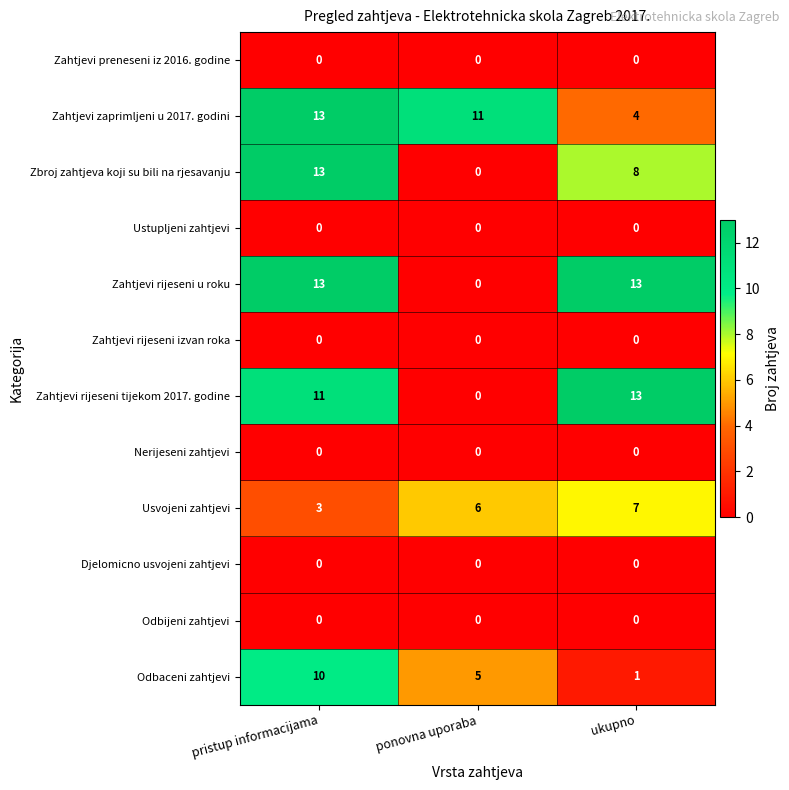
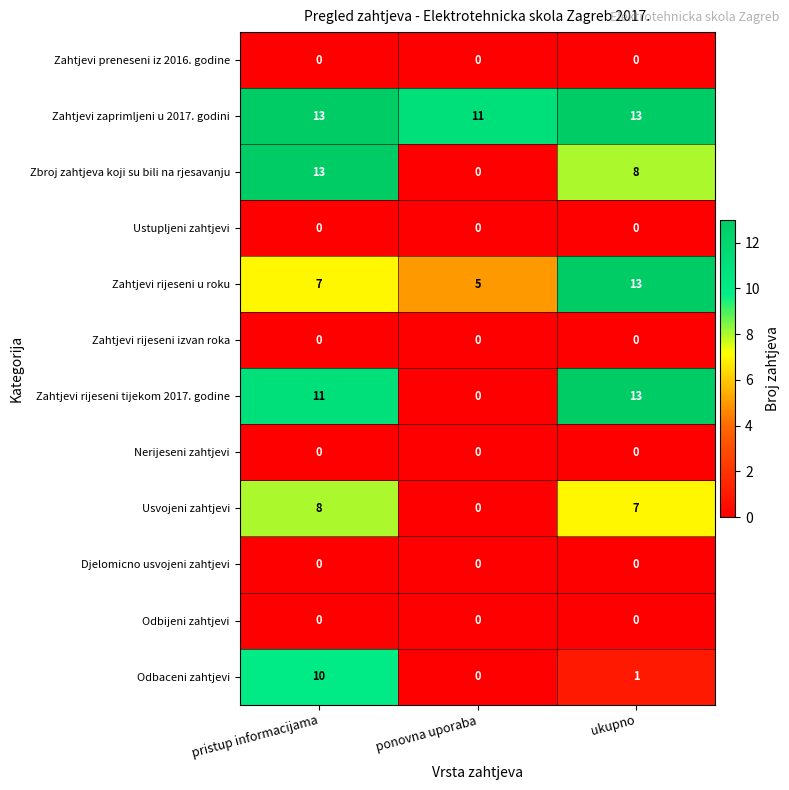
  {
    "Zahtjevi preneseni iz 2016. godine": {
      "pristup informacijama": 0,
      "ponovna uporaba": 0,
      "ukupno": 0
    },
    "Zahtjevi zaprimljeni u 2017. godini": {
      "pristup informacijama": 13,
      "ponovna uporaba": 11,
-     "ukupno": 4
+     "ukupno": 13
    },
    "Zbroj zahtjeva koji su bili na rjesavanju": {
      "pristup informacijama": 13,
      "ponovna uporaba": 0,
      "ukupno": 8
    },
    "Ustupljeni zahtjevi": {
      "pristup informacijama": 0,
      "ponovna uporaba": 0,
      "ukupno": 0
    },
    "Zahtjevi rijeseni u roku": {
-     "pristup informacijama": 13,
-     "ponovna uporaba": 0,
+     "pristup informacijama": 7,
+     "ponovna uporaba": 5,
      "ukupno": 13
    },
    "Zahtjevi rijeseni izvan roka": {
      "pristup informacijama": 0,
      "ponovna uporaba": 0,
      "ukupno": 0
    },
    "Zahtjevi rijeseni tijekom 2017. godine": {
      "pristup informacijama": 11,
      "ponovna uporaba": 0,
      "ukupno": 13
    },
    "Nerijeseni zahtjevi": {
      "pristup informacijama": 0,
      "ponovna uporaba": 0,
      "ukupno": 0
    },
    "Usvojeni zahtjevi": {
-     "pristup informacijama": 3,
-     "ponovna uporaba": 6,
+     "pristup informacijama": 8,
+     "ponovna uporaba": 0,
      "ukupno": 7
    },
    "Djelomicno usvojeni zahtjevi": {
      "pristup informacijama": 0,
      "ponovna uporaba": 0,
      "ukupno": 0
    },
    "Odbijeni zahtjevi": {
      "pristup informacijama": 0,
      "ponovna uporaba": 0,
      "ukupno": 0
    },
    "Odbaceni zahtjevi": {
      "pristup informacijama": 10,
-     "ponovna uporaba": 5,
+     "ponovna uporaba": 0,
      "ukupno": 1
    }
  }
